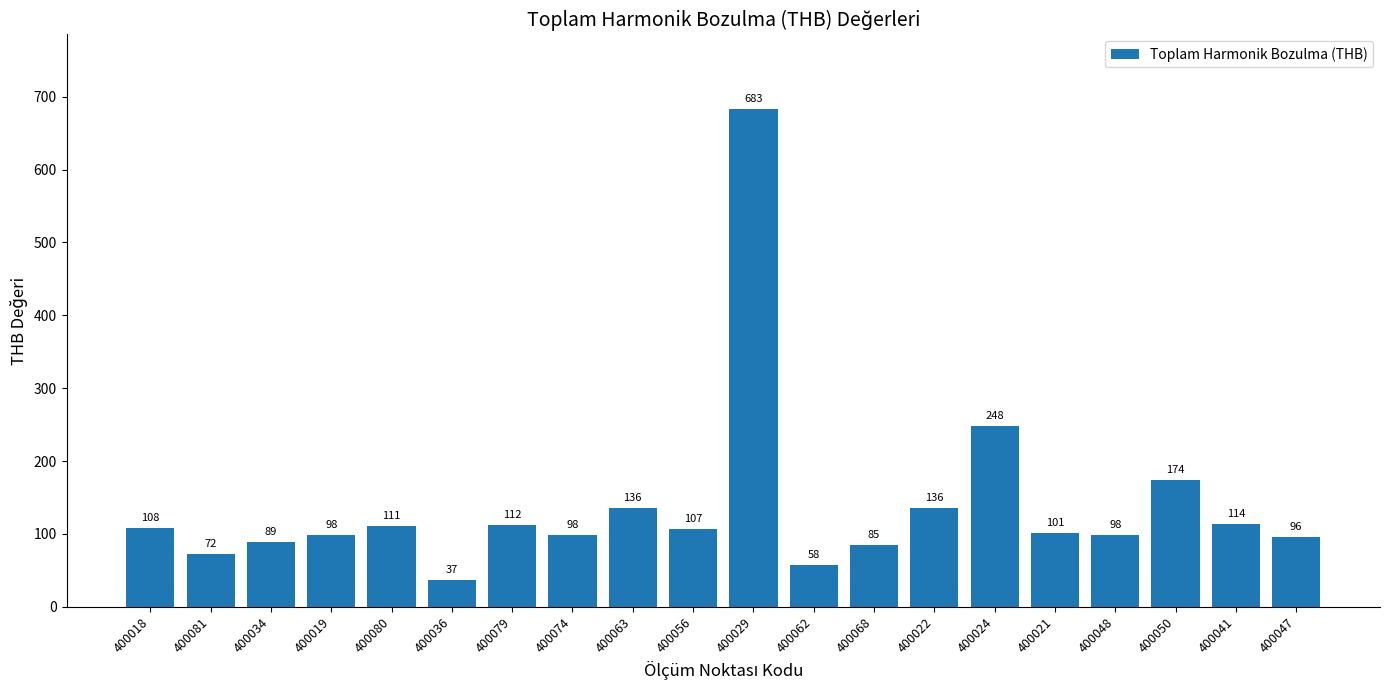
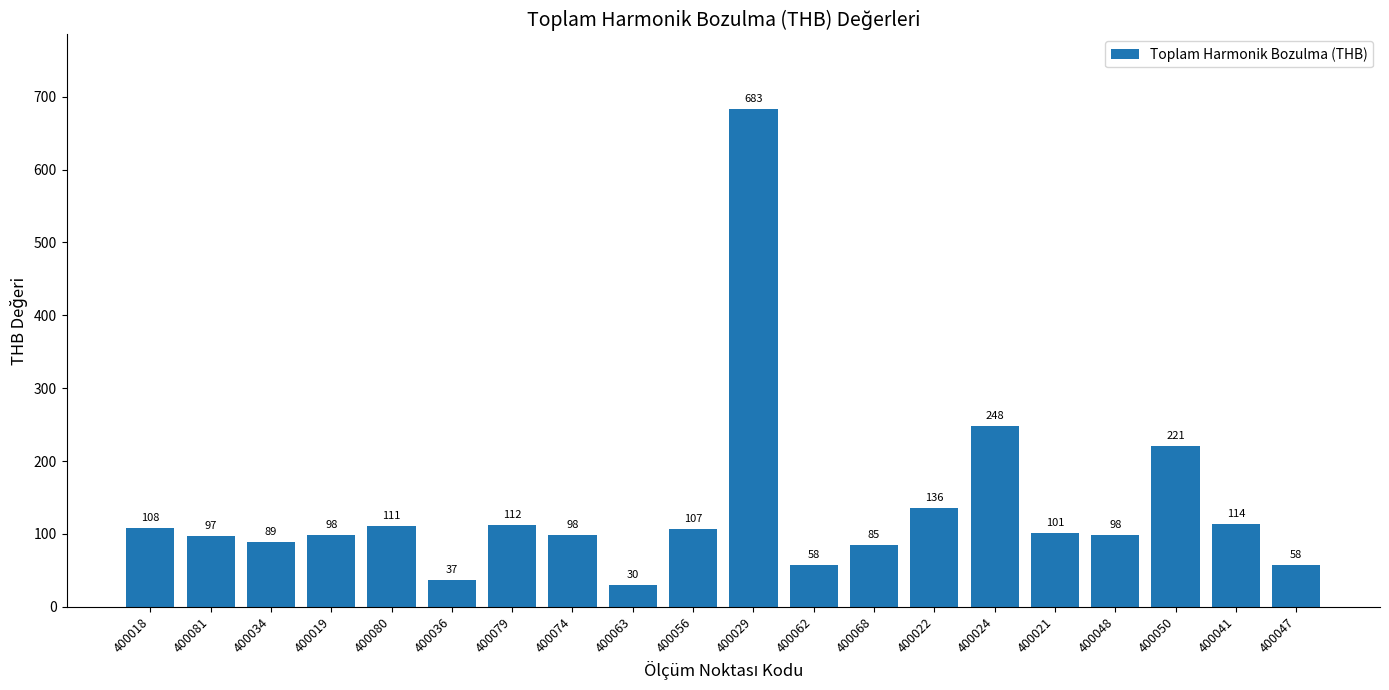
  {
    "400018": 108,
-   "400081": 72,
+   "400081": 97,
    "400034": 89,
    "400019": 98,
    "400080": 111,
    "400036": 37,
    "400079": 112,
    "400074": 98,
-   "400063": 136,
+   "400063": 30,
    "400056": 107,
    "400029": 683,
    "400062": 58,
    "400068": 85,
    "400022": 136,
    "400024": 248,
    "400021": 101,
    "400048": 98,
-   "400050": 174,
+   "400050": 221,
    "400041": 114,
-   "400047": 96
+   "400047": 58
  }
